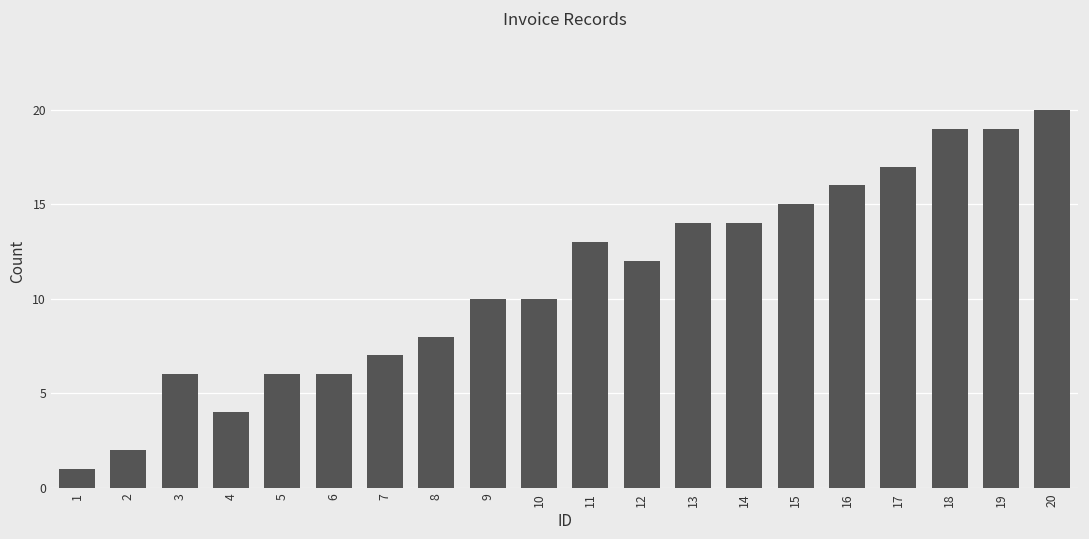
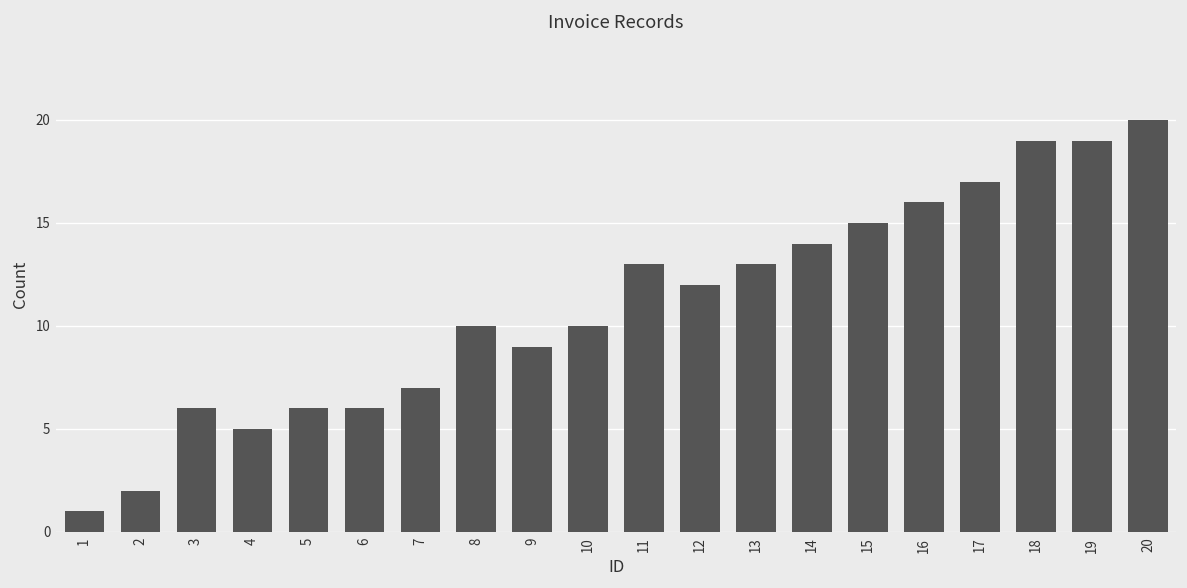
  {
    "1": 1,
    "2": 2,
    "3": 6,
-   "4": 4,
+   "4": 5,
    "5": 6,
    "6": 6,
    "7": 7,
-   "8": 8,
-   "9": 10,
+   "8": 10,
+   "9": 9,
    "10": 10,
    "11": 13,
    "12": 12,
-   "13": 14,
+   "13": 13,
    "14": 14,
    "15": 15,
    "16": 16,
    "17": 17,
    "18": 19,
    "19": 19,
    "20": 20
  }
